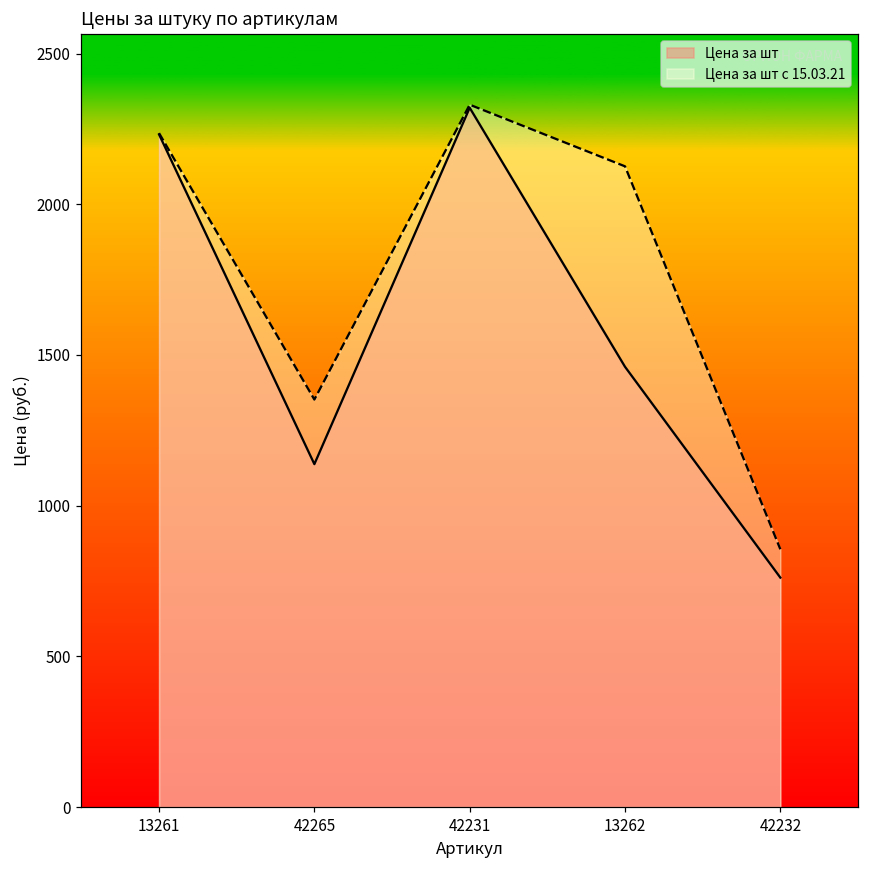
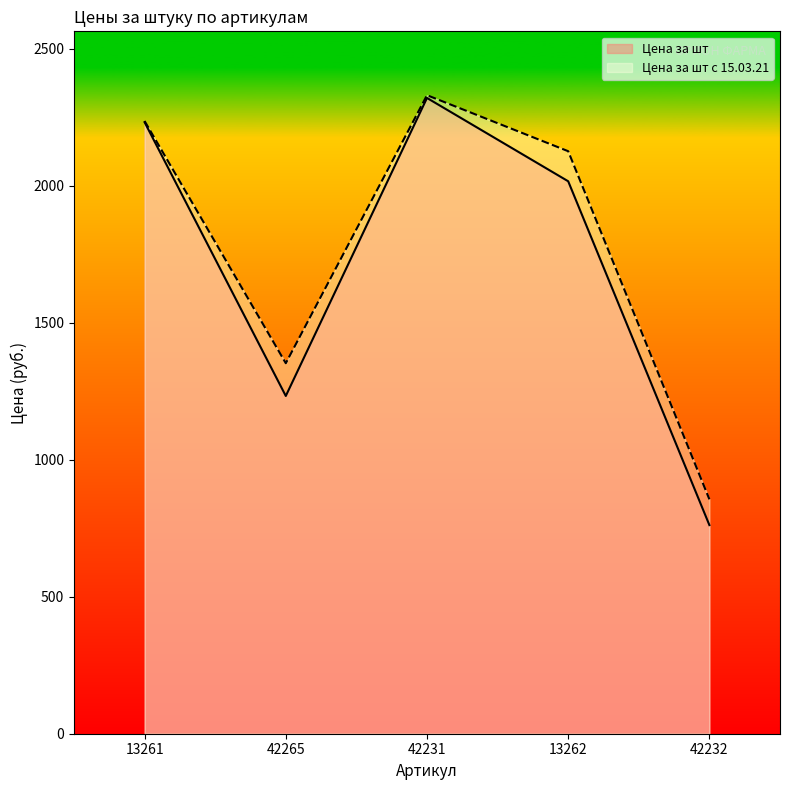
  {
    "Цена за шт": {
-     "42265": 1140,
+     "42265": 1230,
      "42231": 2320,
-     "13262": 1460,
+     "13262": 2020,
      "42232": 760
    },
    "Цена за шт с 15.03.21": {
      "42265": 1350,
      "42231": 2330,
      "13262": 2130,
      "42232": 860
    }
  }
